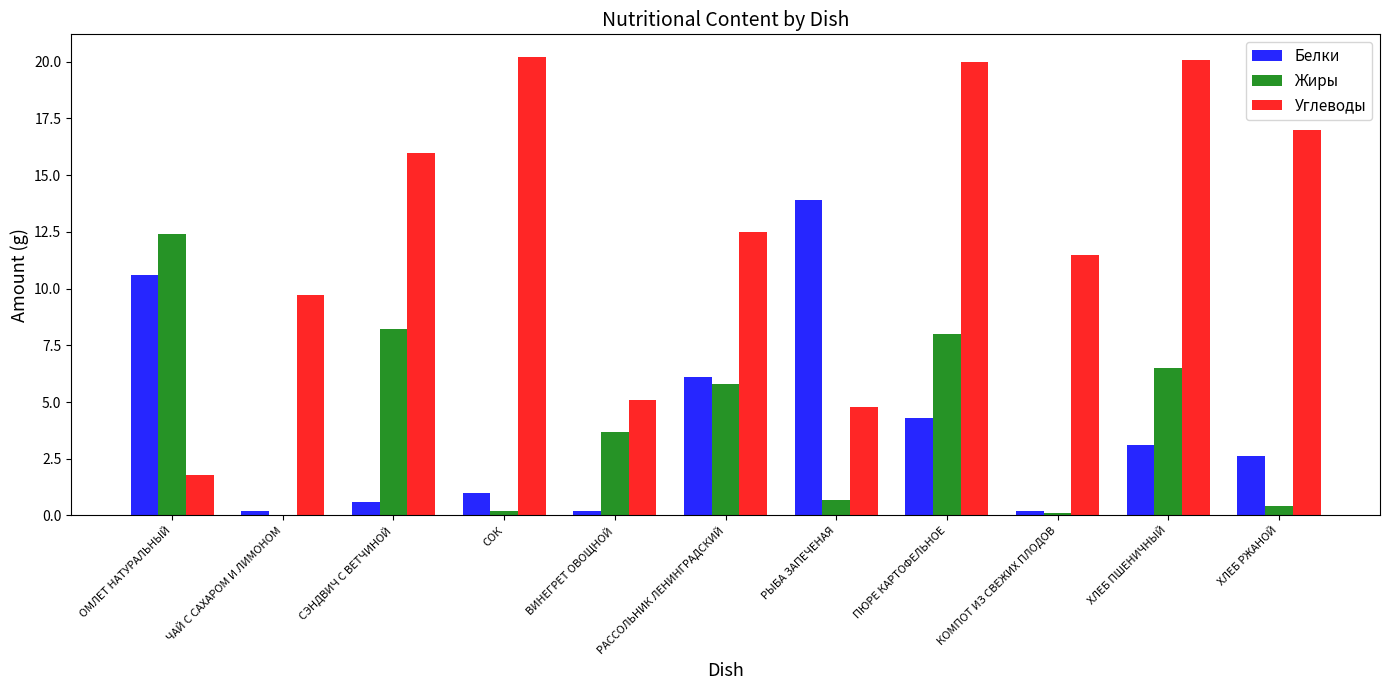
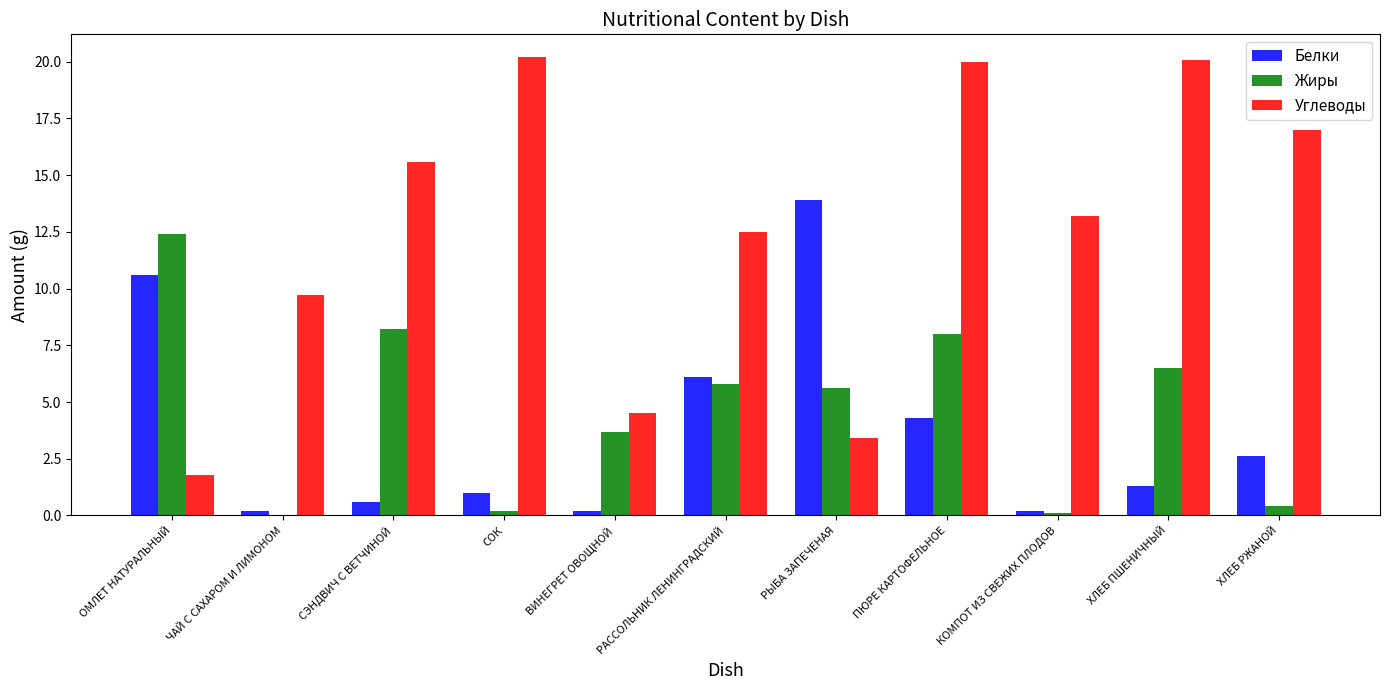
  {
    "Белки": {
      "ОМЛЕТ НАТУРАЛЬНЫЙ": 10.6,
      "ЧАЙ С САХАРОМ И ЛИМОНОМ": 0.2,
      "СЭНДВИЧ С ВЕТЧИНОЙ": 0.6,
      "СОК": 1.0,
      "ВИНЕГРЕТ ОВОЩНОЙ": 0.2,
      "РАССОЛЬНИК ЛЕНИНГРАДСКИЙ": 6.1,
      "РЫБА ЗАПЕЧЕНАЯ": 13.9,
      "ПЮРЕ КАРТОФЕЛЬНОЕ": 4.3,
      "КОМПОТ ИЗ СВЕЖИХ ПЛОДОВ": 0.2,
-     "ХЛЕБ ПШЕНИЧНЫЙ": 3.1,
+     "ХЛЕБ ПШЕНИЧНЫЙ": 1.3,
      "ХЛЕБ РЖАНОЙ": 2.6
    },
    "Жиры": {
      "ОМЛЕТ НАТУРАЛЬНЫЙ": 12.4,
      "ЧАЙ С САХАРОМ И ЛИМОНОМ": 0.0,
      "СЭНДВИЧ С ВЕТЧИНОЙ": 8.2,
      "СОК": 0.2,
      "ВИНЕГРЕТ ОВОЩНОЙ": 3.7,
      "РАССОЛЬНИК ЛЕНИНГРАДСКИЙ": 5.8,
-     "РЫБА ЗАПЕЧЕНАЯ": 0.7,
+     "РЫБА ЗАПЕЧЕНАЯ": 5.6,
      "ПЮРЕ КАРТОФЕЛЬНОЕ": 8.0,
      "ХЛЕБ ПШЕНИЧНЫЙ": 6.5,
      "ХЛЕБ РЖАНОЙ": 0.4
    },
    "Углеводы": {
      "ОМЛЕТ НАТУРАЛЬНЫЙ": 1.8,
      "ЧАЙ С САХАРОМ И ЛИМОНОМ": 9.7,
-     "СЭНДВИЧ С ВЕТЧИНОЙ": 16.0,
+     "СЭНДВИЧ С ВЕТЧИНОЙ": 15.6,
      "СОК": 20.2,
-     "ВИНЕГРЕТ ОВОЩНОЙ": 5.1,
+     "ВИНЕГРЕТ ОВОЩНОЙ": 4.5,
      "РАССОЛЬНИК ЛЕНИНГРАДСКИЙ": 12.5,
-     "РЫБА ЗАПЕЧЕНАЯ": 4.8,
+     "РЫБА ЗАПЕЧЕНАЯ": 3.4,
      "ПЮРЕ КАРТОФЕЛЬНОЕ": 20.0,
-     "КОМПОТ ИЗ СВЕЖИХ ПЛОДОВ": 11.5,
+     "КОМПОТ ИЗ СВЕЖИХ ПЛОДОВ": 13.2,
      "ХЛЕБ ПШЕНИЧНЫЙ": 20.1,
      "ХЛЕБ РЖАНОЙ": 17.0
    }
  }
